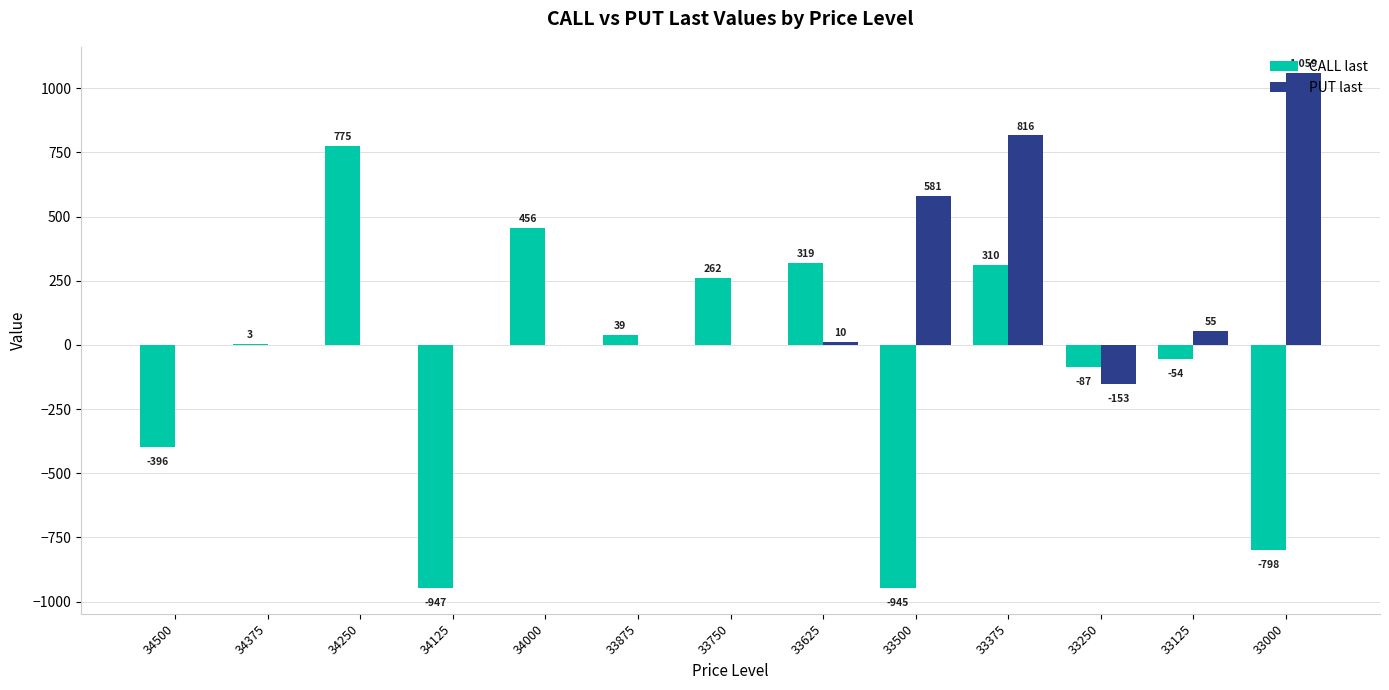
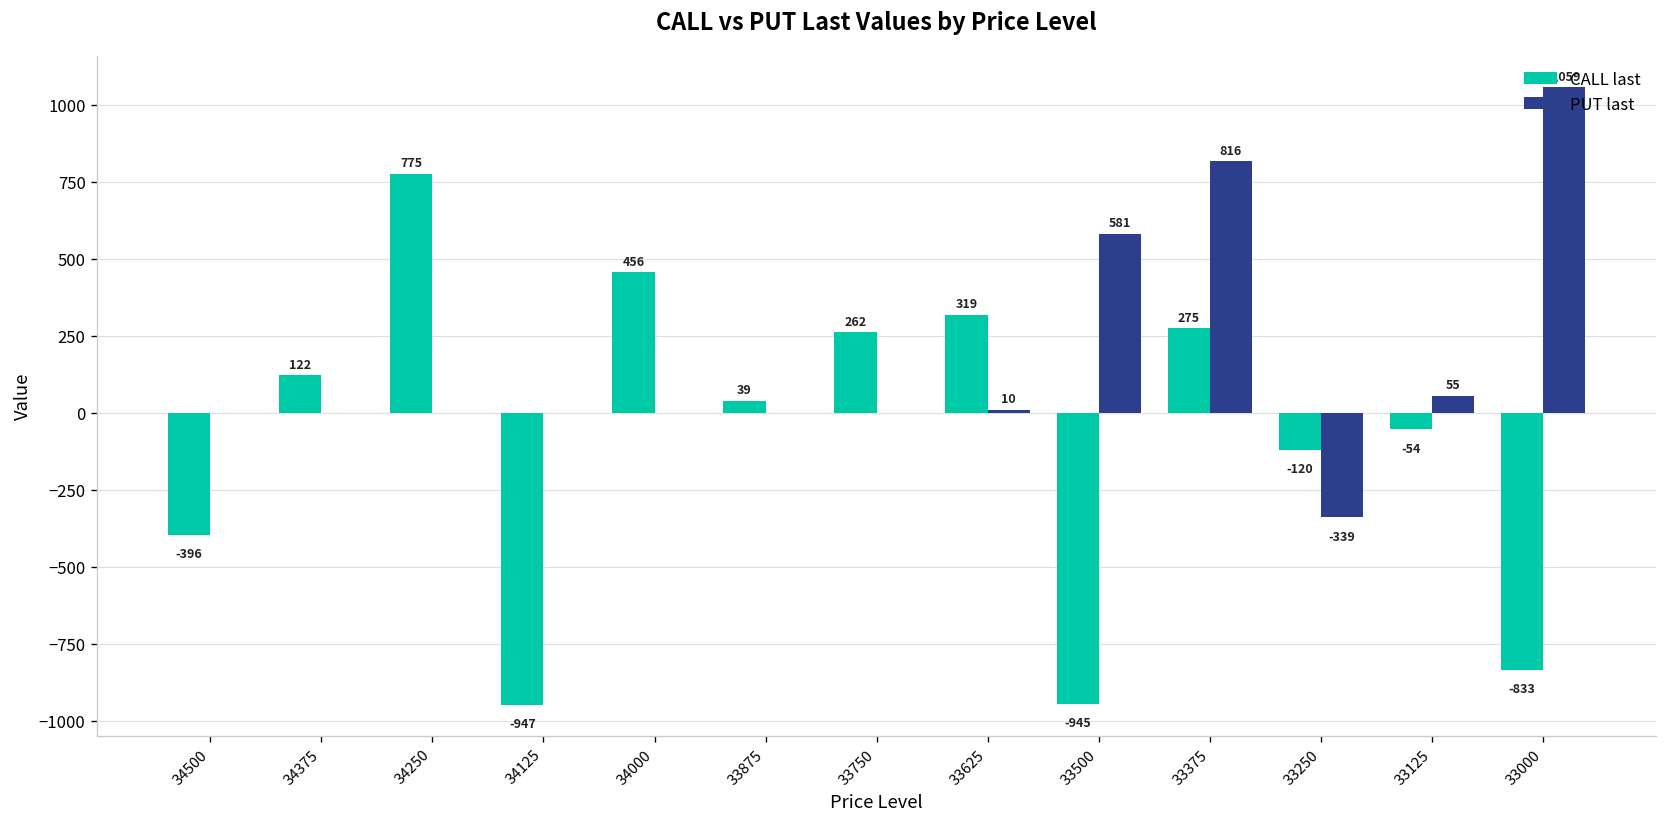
  {
    "CALL last": {
      "34500": "-396",
-     "34375": "3",
+     "34375": "122",
      "34250": "775",
      "34125": "-947",
      "34000": "456",
      "33875": "39",
      "33750": "262",
      "33625": "319",
      "33500": "-945",
-     "33375": "310",
-     "33250": "-87",
+     "33375": "275",
+     "33250": "-120",
      "33125": "-54",
-     "33000": "-798"
+     "33000": "-833"
    },
    "PUT last": {
      "33625": "10",
      "33500": "581",
      "33375": "816",
-     "33250": "-153",
+     "33250": "-339",
      "33125": "55",
      "33000": "1,059"
    }
  }
